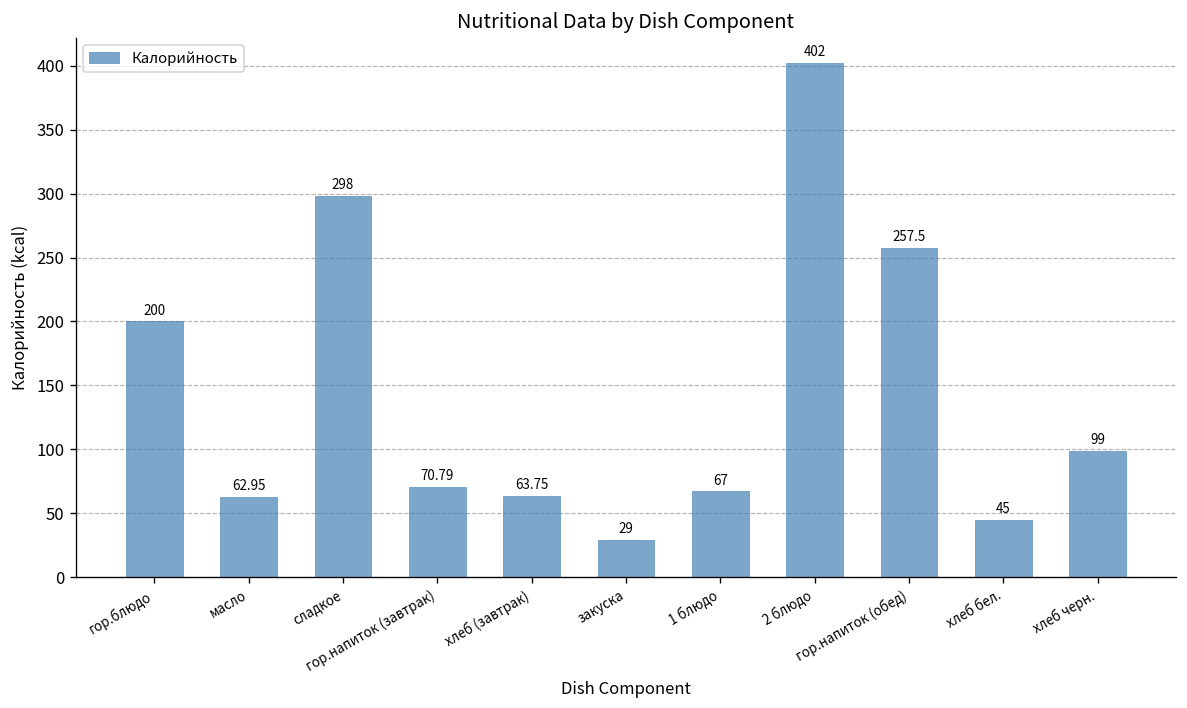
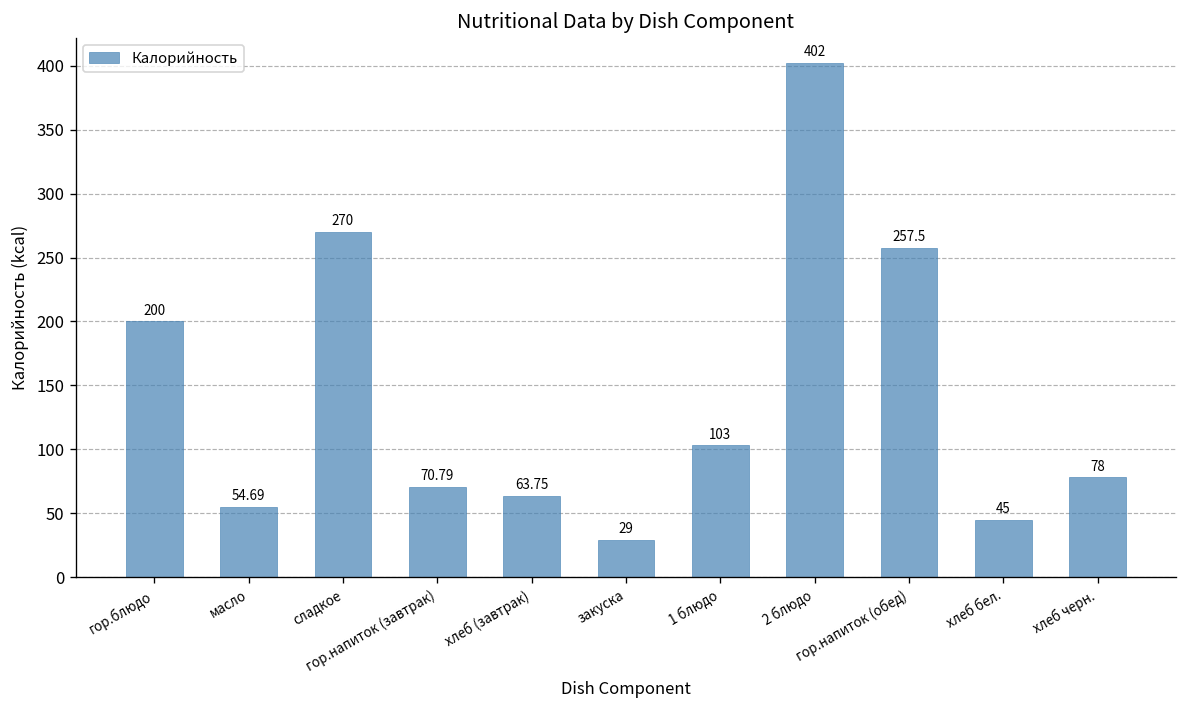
  {
    "гор.блюдо": 200,
-   "масло": 62.95,
-   "сладкое": 298,
+   "масло": 54.69,
+   "сладкое": 270,
    "гор.напиток (завтрак)": 70.79,
    "хлеб (завтрак)": 63.75,
    "закуска": 29,
-   "1 блюдо": 67,
+   "1 блюдо": 103,
    "2 блюдо": 402,
    "гор.напиток (обед)": 257.5,
    "хлеб бел.": 45,
-   "хлеб черн.": 99
+   "хлеб черн.": 78
  }
